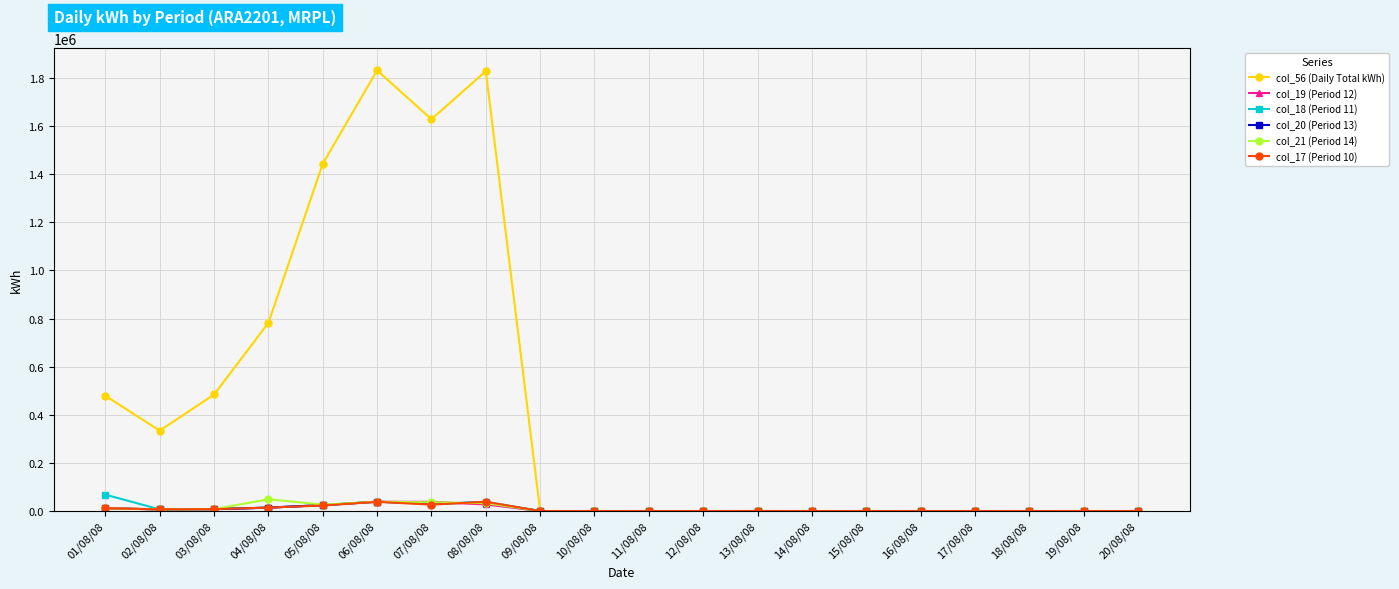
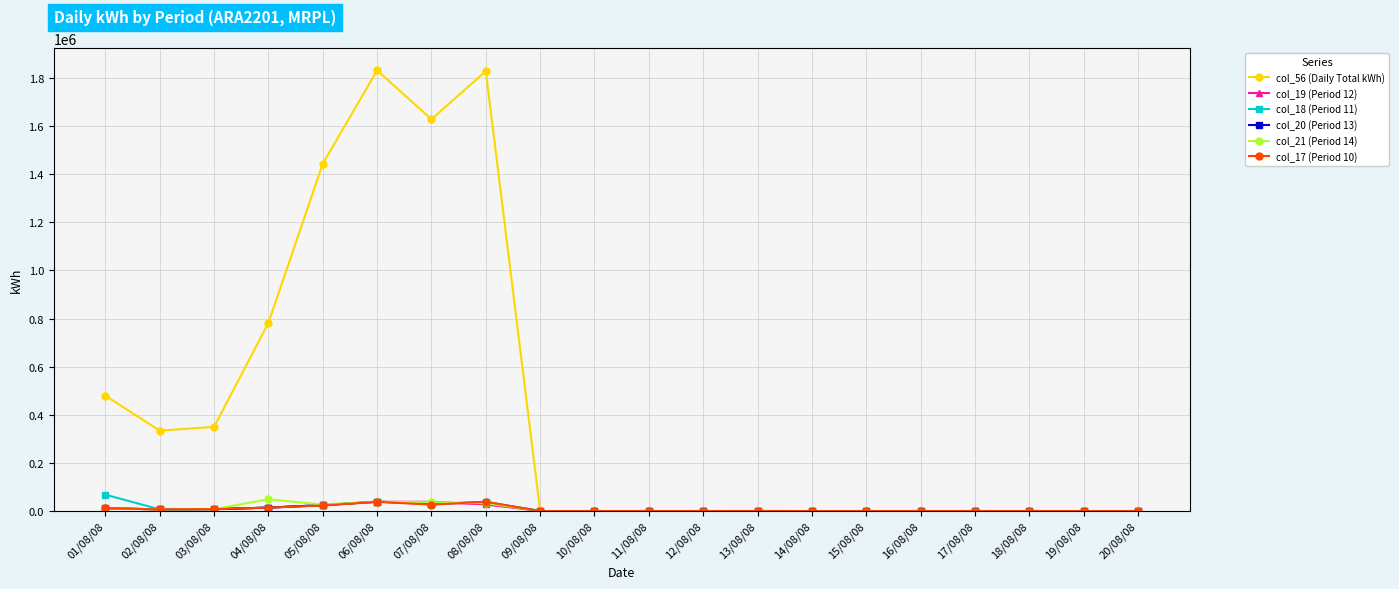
  {
    "col_56 (Daily Total kWh)": {
      "01/08/08": 480000,
      "02/08/08": 330000,
-     "03/08/08": 480000,
+     "03/08/08": 350000,
      "04/08/08": 780000,
      "05/08/08": 1440000,
      "06/08/08": 1830000,
      "07/08/08": 1630000,
      "08/08/08": 1830000
    },
    "col_18 (Period 11)": {
      "01/08/08": 70000
    },
    "col_21 (Period 14)": {
      "04/08/08": 50000
    }
  }
